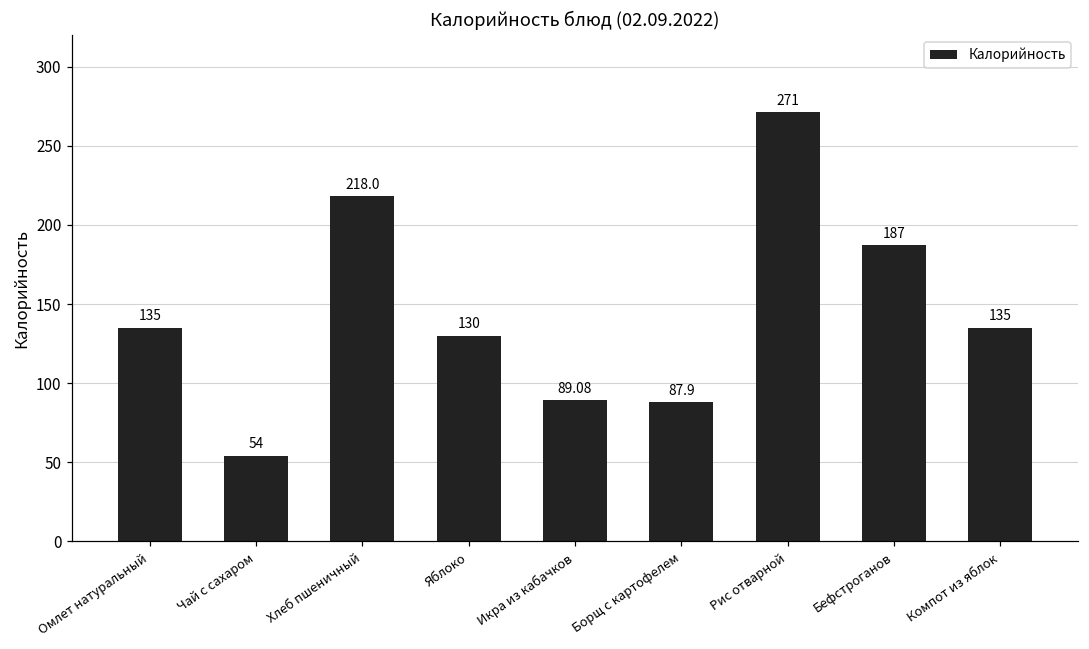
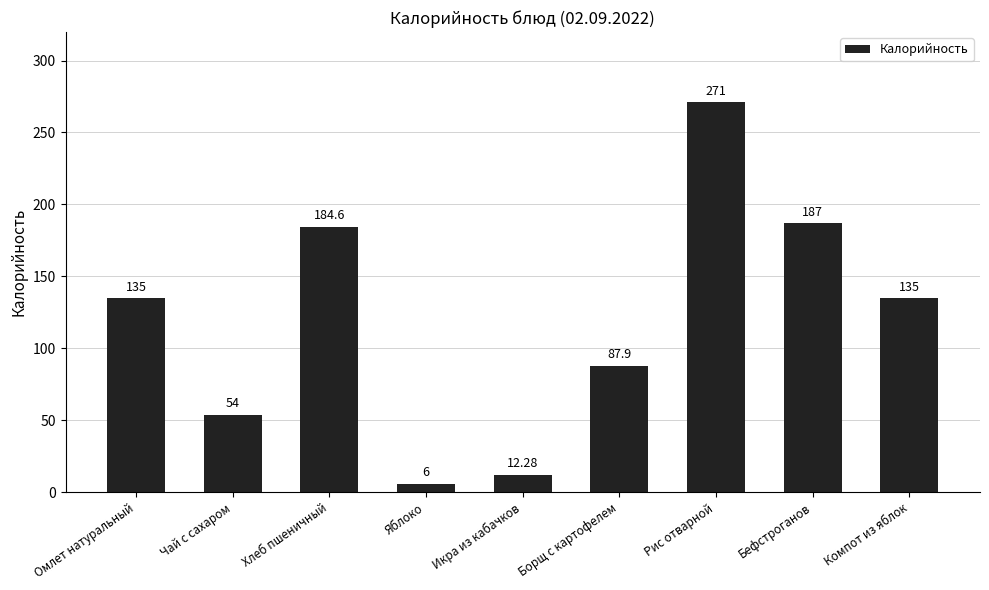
  {
    "Омлет натуральный": 135,
    "Чай с сахаром": 54,
-   "Хлеб пшеничный": 218.0,
-   "Яблоко": 130,
-   "Икра из кабачков": 89.08,
+   "Хлеб пшеничный": 184.6,
+   "Яблоко": 6,
+   "Икра из кабачков": 12.28,
    "Борщ с картофелем": 87.9,
    "Рис отварной": 271,
    "Бефстроганов": 187,
    "Компот из яблок": 135
  }
